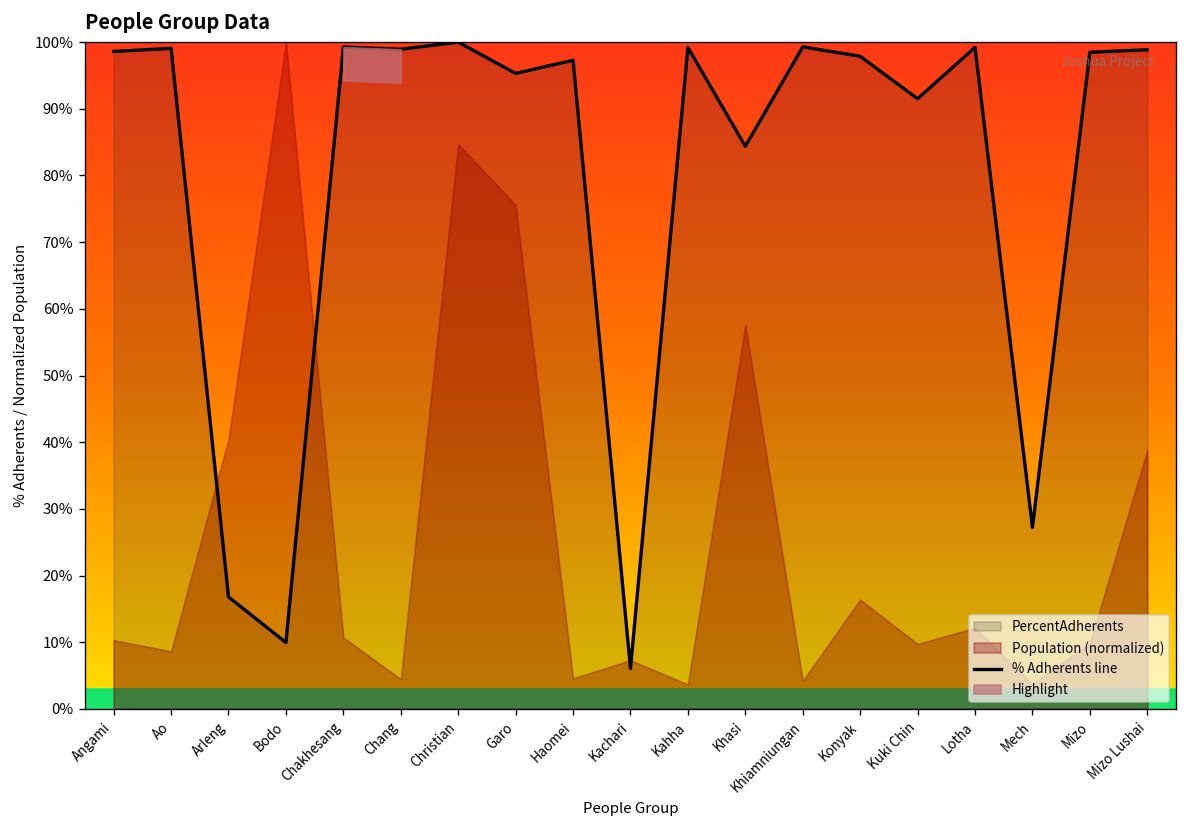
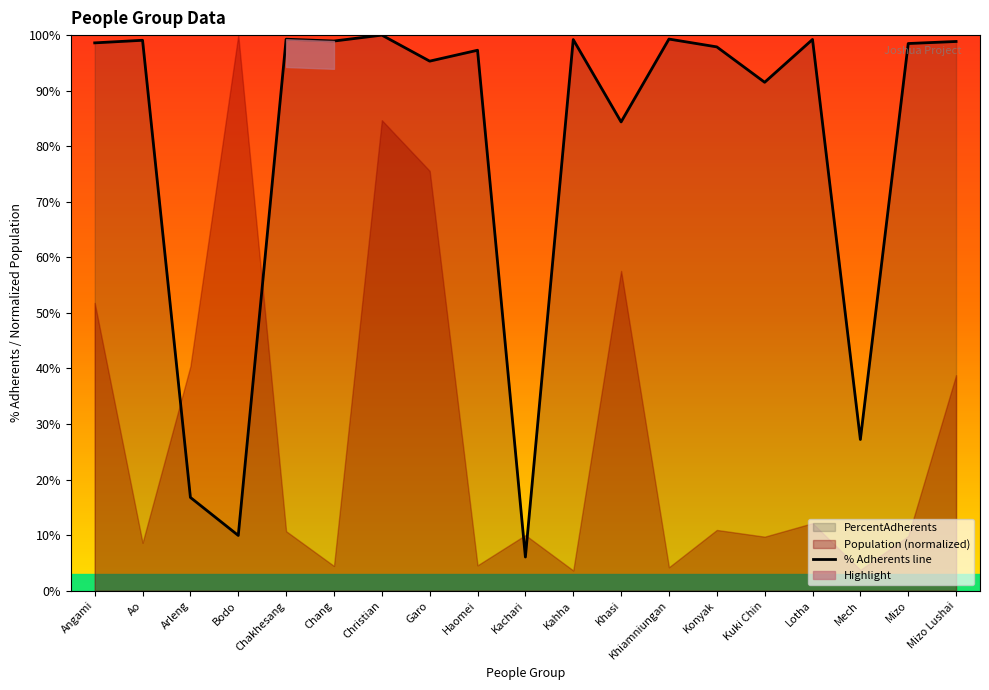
  {
    "PercentAdherents": {
      "Angami": "99%",
      "Ao": "99%",
      "Arleng": "17%",
      "Bodo": "10%",
      "Christian": "100%",
      "Garo": "95%",
      "Haomei": "97%",
      "Kachari": "6%",
      "Kahha": "99%",
      "Khasi": "84%",
      "Khiamniungan": "99%",
      "Konyak": "98%",
      "Kuki Chin": "92%",
      "Lotha": "99%",
      "Mech": "27%",
      "Mizo": "98%",
      "Mizo Lushai": "99%"
    },
    "Population (normalized)": {
-     "Angami": "10%",
+     "Angami": "52%",
      "Ao": "9%",
      "Arleng": "40%",
      "Bodo": "100%",
      "Chakhesang": "11%",
      "Chang": "4%",
      "Christian": "85%",
      "Garo": "76%",
      "Haomei": "5%",
-     "Kachari": "7%",
+     "Kachari": "10%",
      "Kahha": "4%",
      "Khasi": "58%",
      "Khiamniungan": "4%",
-     "Konyak": "16%",
+     "Konyak": "11%",
      "Kuki Chin": "10%",
      "Mizo Lushai": "39%"
    }
  }
